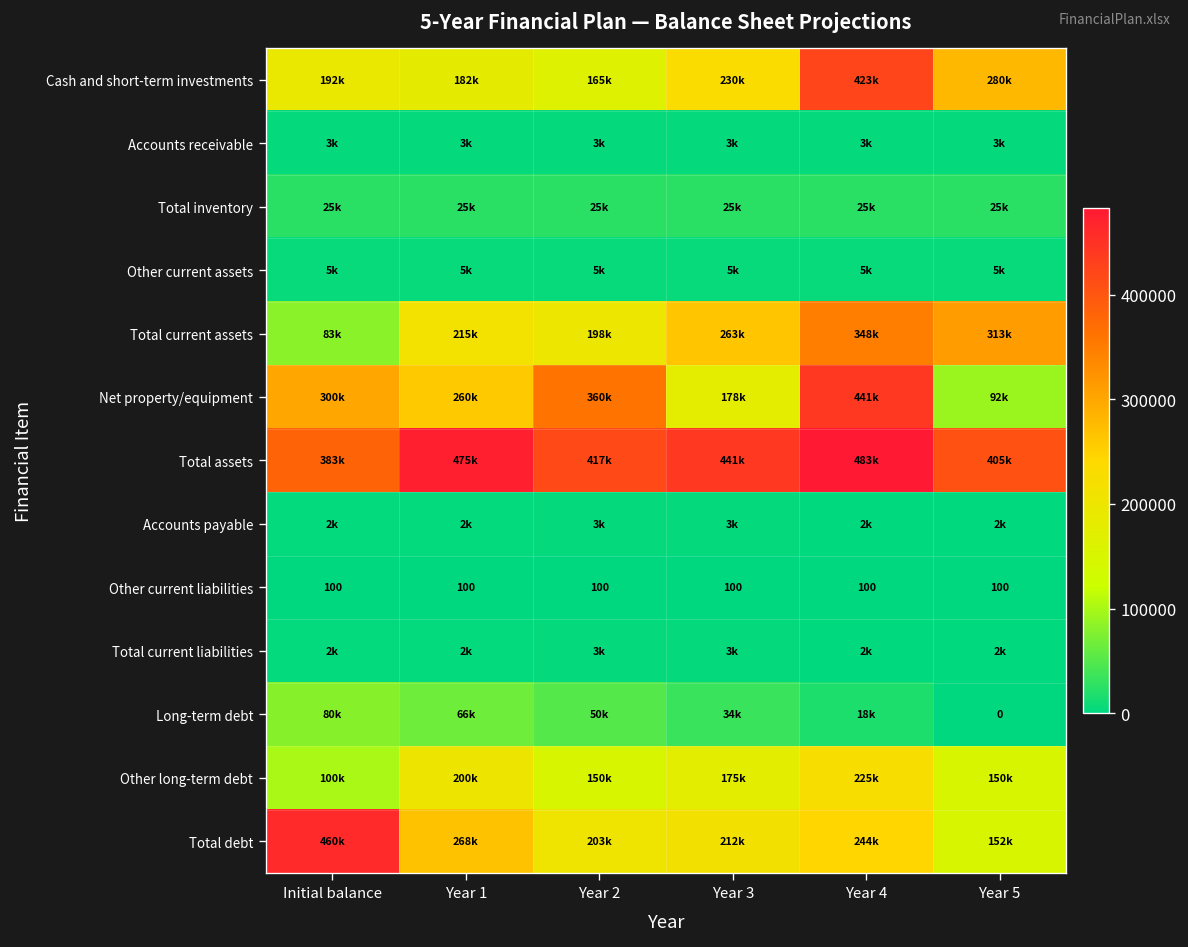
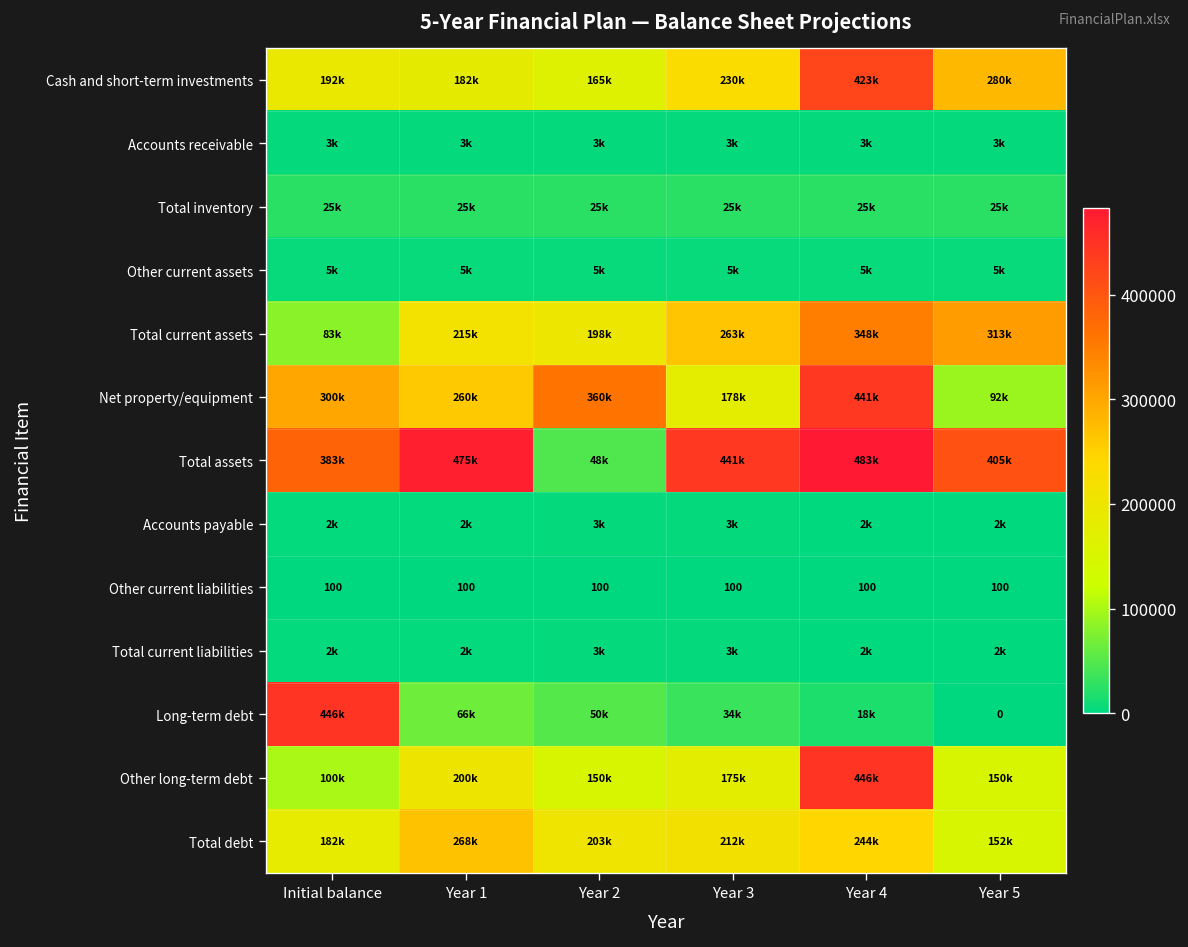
  {
    "Cash and short-term investments": {
      "Initial balance": "192k",
      "Year 1": "182k",
      "Year 2": "165k",
      "Year 3": "230k",
      "Year 4": "423k",
      "Year 5": "280k"
    },
    "Accounts receivable": {
      "Initial balance": "3k",
      "Year 1": "3k",
      "Year 2": "3k",
      "Year 3": "3k",
      "Year 4": "3k",
      "Year 5": "3k"
    },
    "Total inventory": {
      "Initial balance": "25k",
      "Year 1": "25k",
      "Year 2": "25k",
      "Year 3": "25k",
      "Year 4": "25k",
      "Year 5": "25k"
    },
    "Other current assets": {
      "Initial balance": "5k",
      "Year 1": "5k",
      "Year 2": "5k",
      "Year 3": "5k",
      "Year 4": "5k",
      "Year 5": "5k"
    },
    "Total current assets": {
      "Initial balance": "83k",
      "Year 1": "215k",
      "Year 2": "198k",
      "Year 3": "263k",
      "Year 4": "348k",
      "Year 5": "313k"
    },
    "Net property/equipment": {
      "Initial balance": "300k",
      "Year 1": "260k",
      "Year 2": "360k",
      "Year 3": "178k",
      "Year 4": "441k",
      "Year 5": "92k"
    },
    "Total assets": {
      "Initial balance": "383k",
      "Year 1": "475k",
-     "Year 2": "417k",
+     "Year 2": "48k",
      "Year 3": "441k",
      "Year 4": "483k",
      "Year 5": "405k"
    },
    "Accounts payable": {
      "Initial balance": "2k",
      "Year 1": "2k",
      "Year 2": "3k",
      "Year 3": "3k",
      "Year 4": "2k",
      "Year 5": "2k"
    },
    "Other current liabilities": {
      "Initial balance": "100",
      "Year 1": "100",
      "Year 2": "100",
      "Year 3": "100",
      "Year 4": "100",
      "Year 5": "100"
    },
    "Total current liabilities": {
      "Initial balance": "2k",
      "Year 1": "2k",
      "Year 2": "3k",
      "Year 3": "3k",
      "Year 4": "2k",
      "Year 5": "2k"
    },
    "Long-term debt": {
-     "Initial balance": "80k",
+     "Initial balance": "446k",
      "Year 1": "66k",
      "Year 2": "50k",
      "Year 3": "34k",
      "Year 4": "18k",
      "Year 5": "0"
    },
    "Other long-term debt": {
      "Initial balance": "100k",
      "Year 1": "200k",
      "Year 2": "150k",
      "Year 3": "175k",
-     "Year 4": "225k",
+     "Year 4": "446k",
      "Year 5": "150k"
    },
    "Total debt": {
-     "Initial balance": "460k",
+     "Initial balance": "182k",
      "Year 1": "268k",
      "Year 2": "203k",
      "Year 3": "212k",
      "Year 4": "244k",
      "Year 5": "152k"
    }
  }
